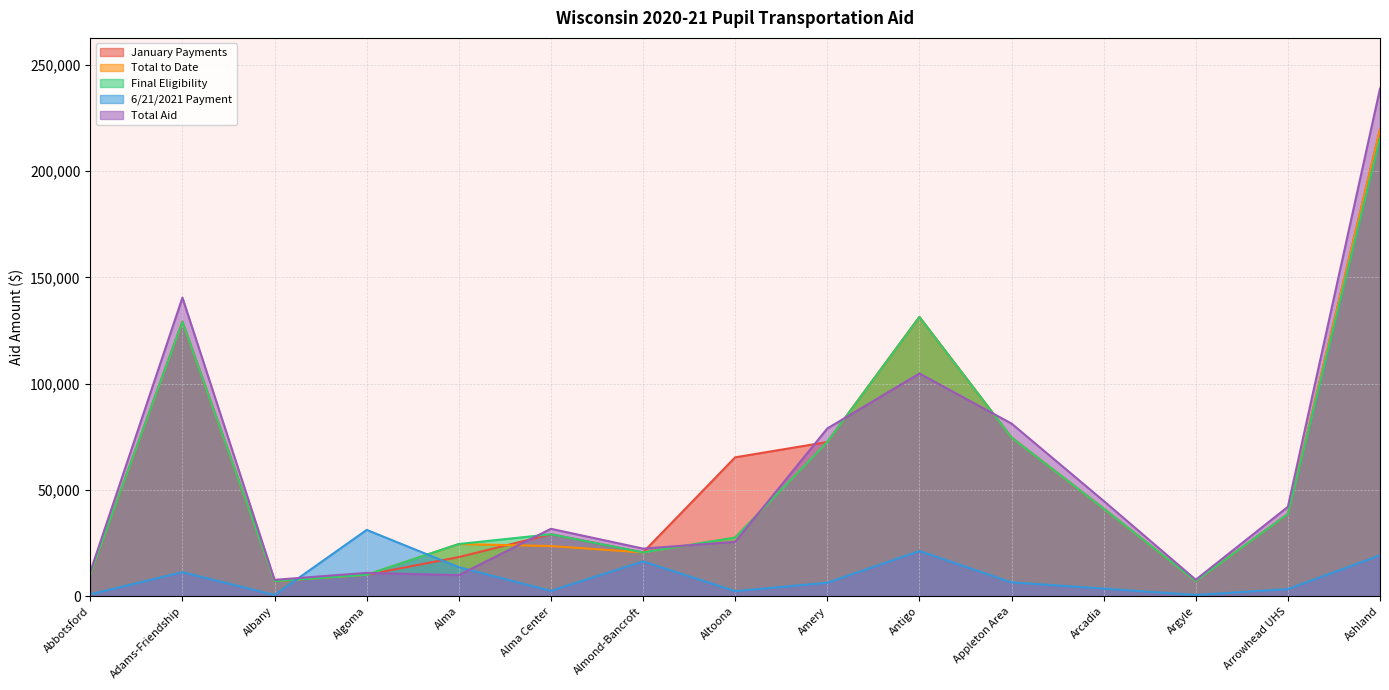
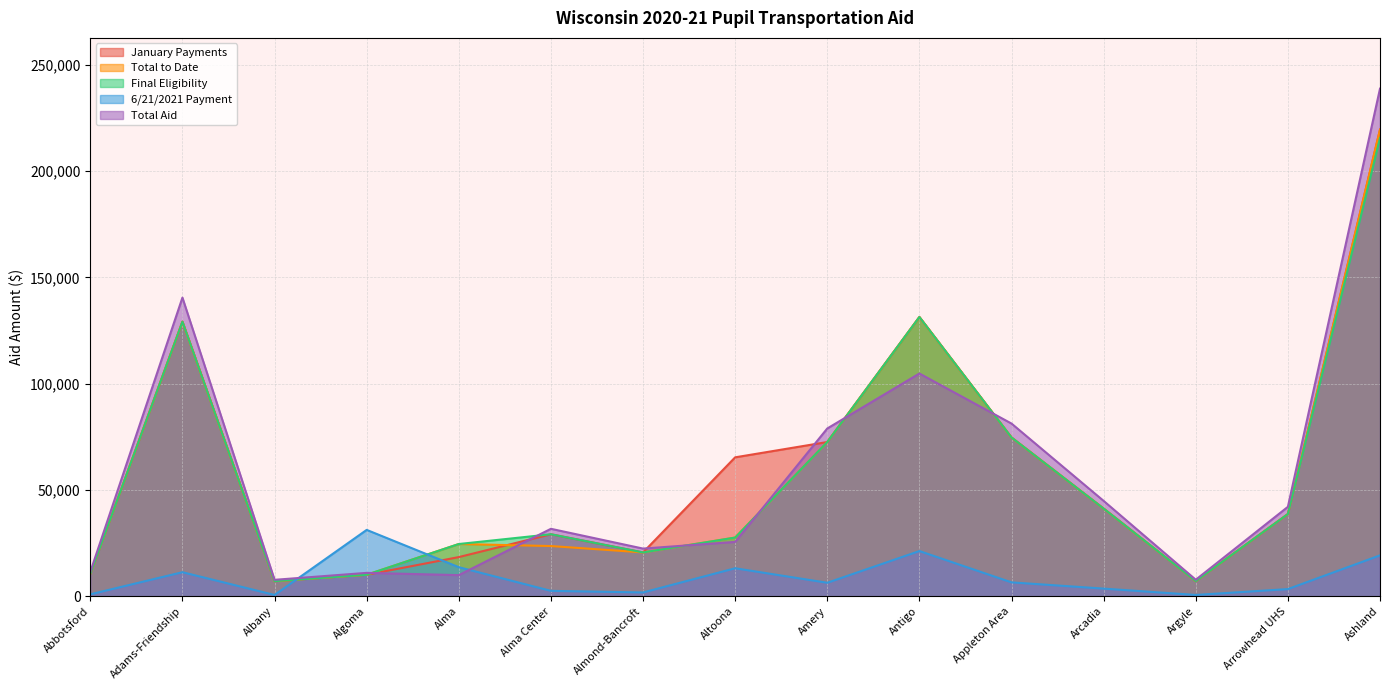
  {
    "January Payments": {
      "Alma": "18,000",
      "Altoona": "65,000"
    },
    "Total to Date": {
      "Alma Center": "24,000"
    },
    "Final Eligibility": {
      "Ashland": "216,000"
    },
    "6/21/2021 Payment": {
      "Abbotsford": "1,000",
      "Adams-Friendship": "11,000",
      "Albany": "1,000",
      "Algoma": "31,000",
      "Alma": "14,000",
      "Alma Center": "3,000",
-     "Almond-Bancroft": "16,000",
-     "Altoona": "2,000",
+     "Almond-Bancroft": "2,000",
+     "Altoona": "13,000",
      "Amery": "6,000",
      "Antigo": "21,000",
      "Appleton Area": "7,000",
      "Arcadia": "4,000",
      "Argyle": "1,000",
      "Arrowhead UHS": "3,000",
      "Ashland": "19,000"
    },
    "Total Aid": {
      "Adams-Friendship": "140,000",
      "Alma": "10,000",
      "Alma Center": "32,000",
      "Almond-Bancroft": "22,000",
      "Altoona": "26,000",
      "Amery": "79,000",
      "Antigo": "105,000",
      "Appleton Area": "81,000",
      "Arcadia": "45,000",
      "Arrowhead UHS": "42,000",
      "Ashland": "239,000"
    }
  }
